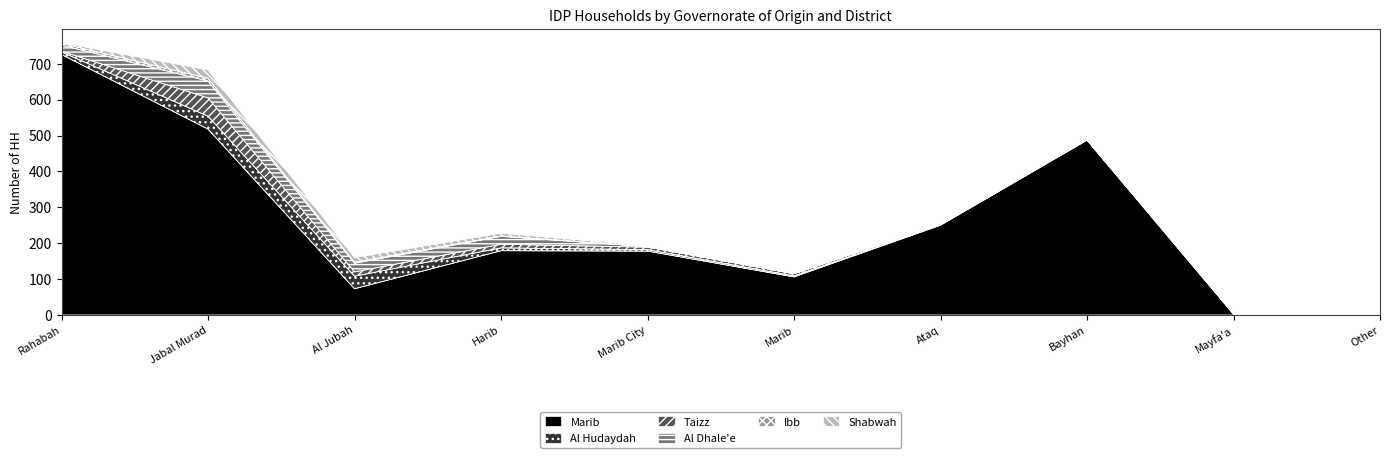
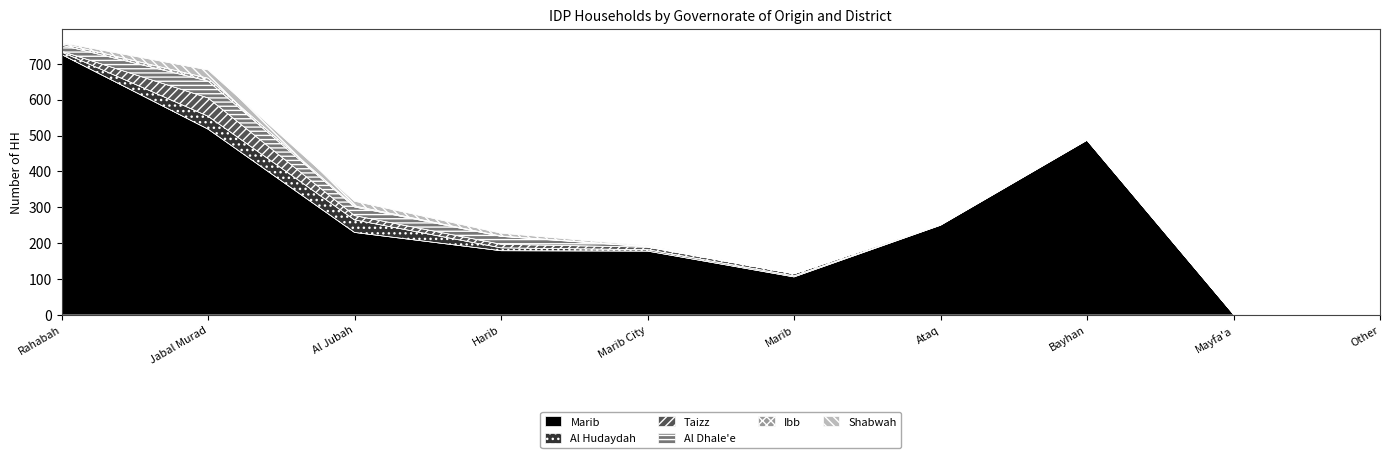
  {
    "Marib": {
      "Jabal Murad": 520,
-     "Al Jubah": 70,
+     "Al Jubah": 230,
      "Harib": 180
    }
  }
